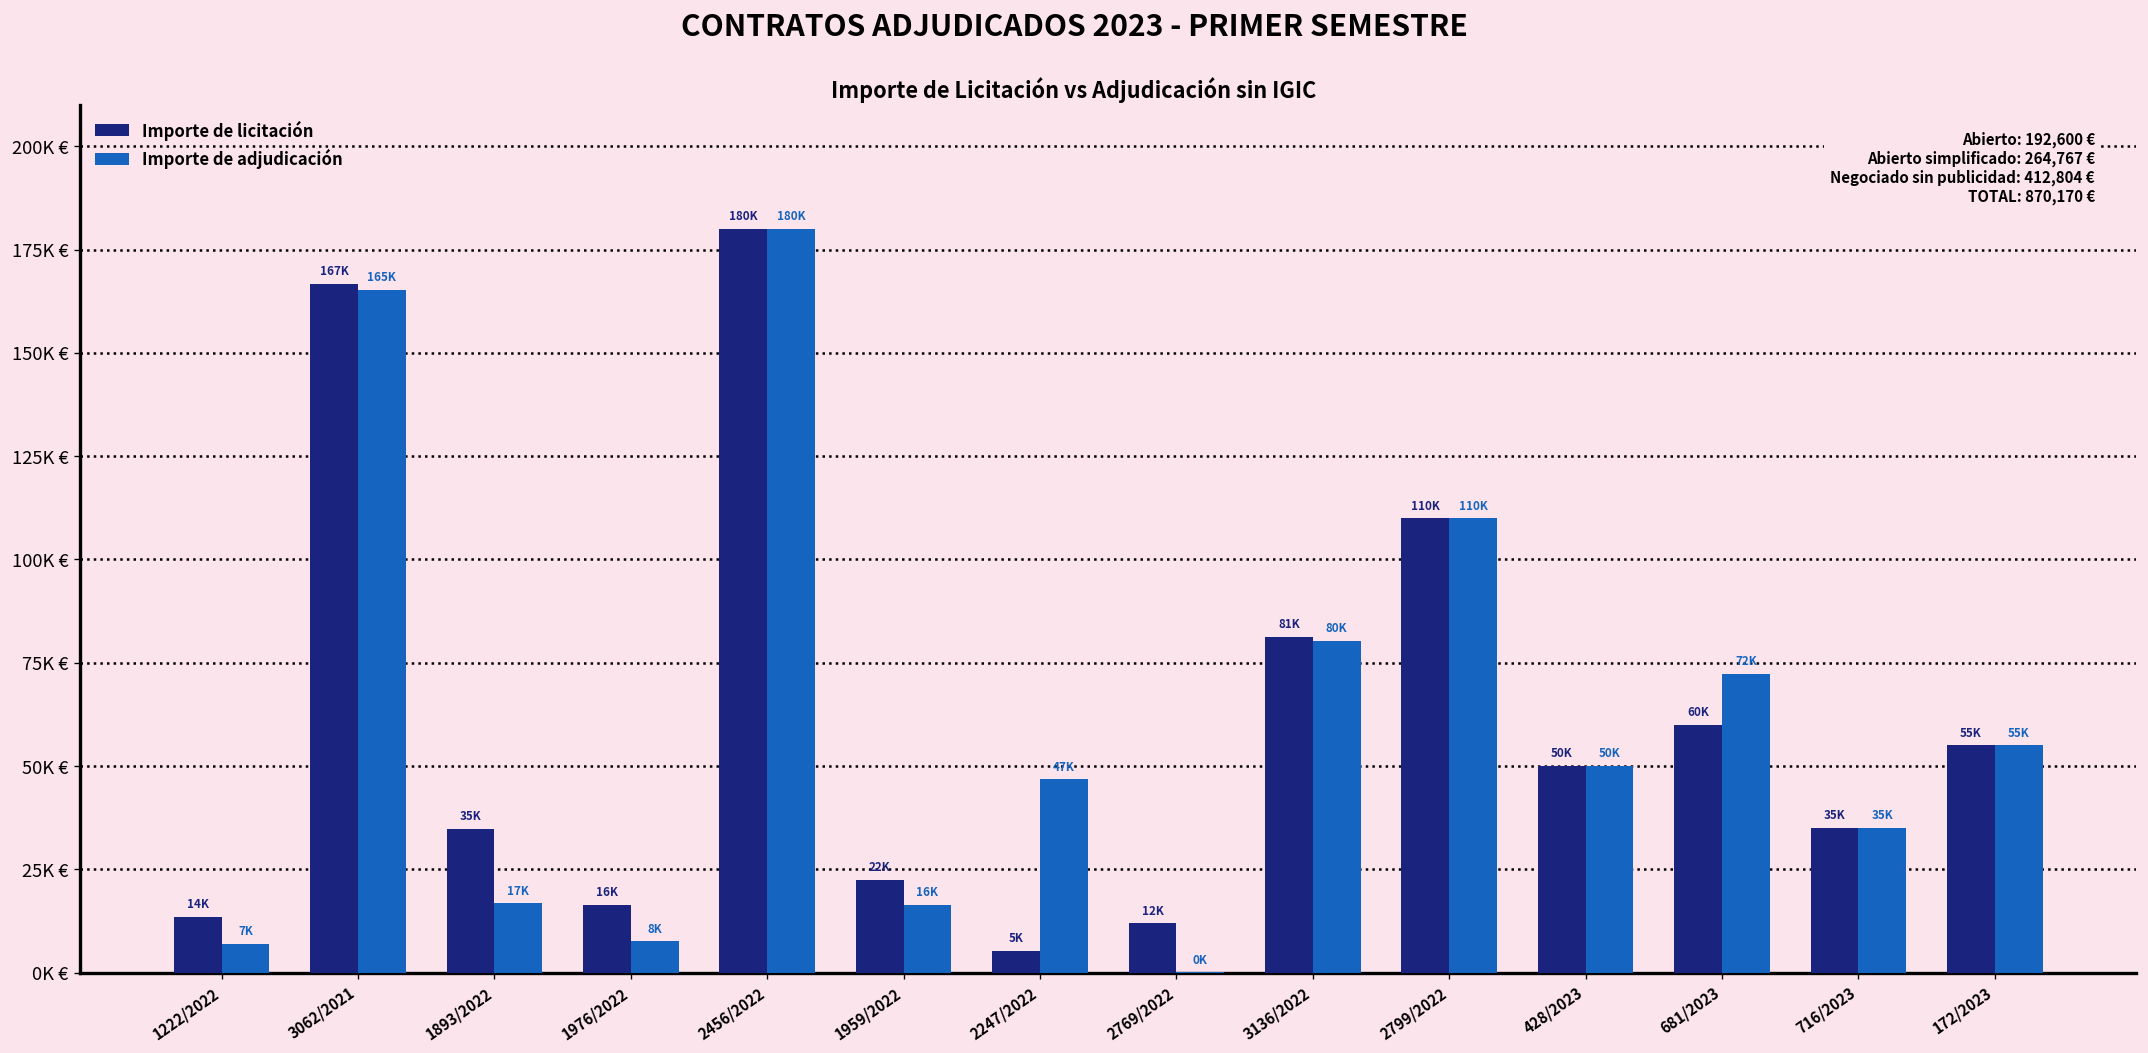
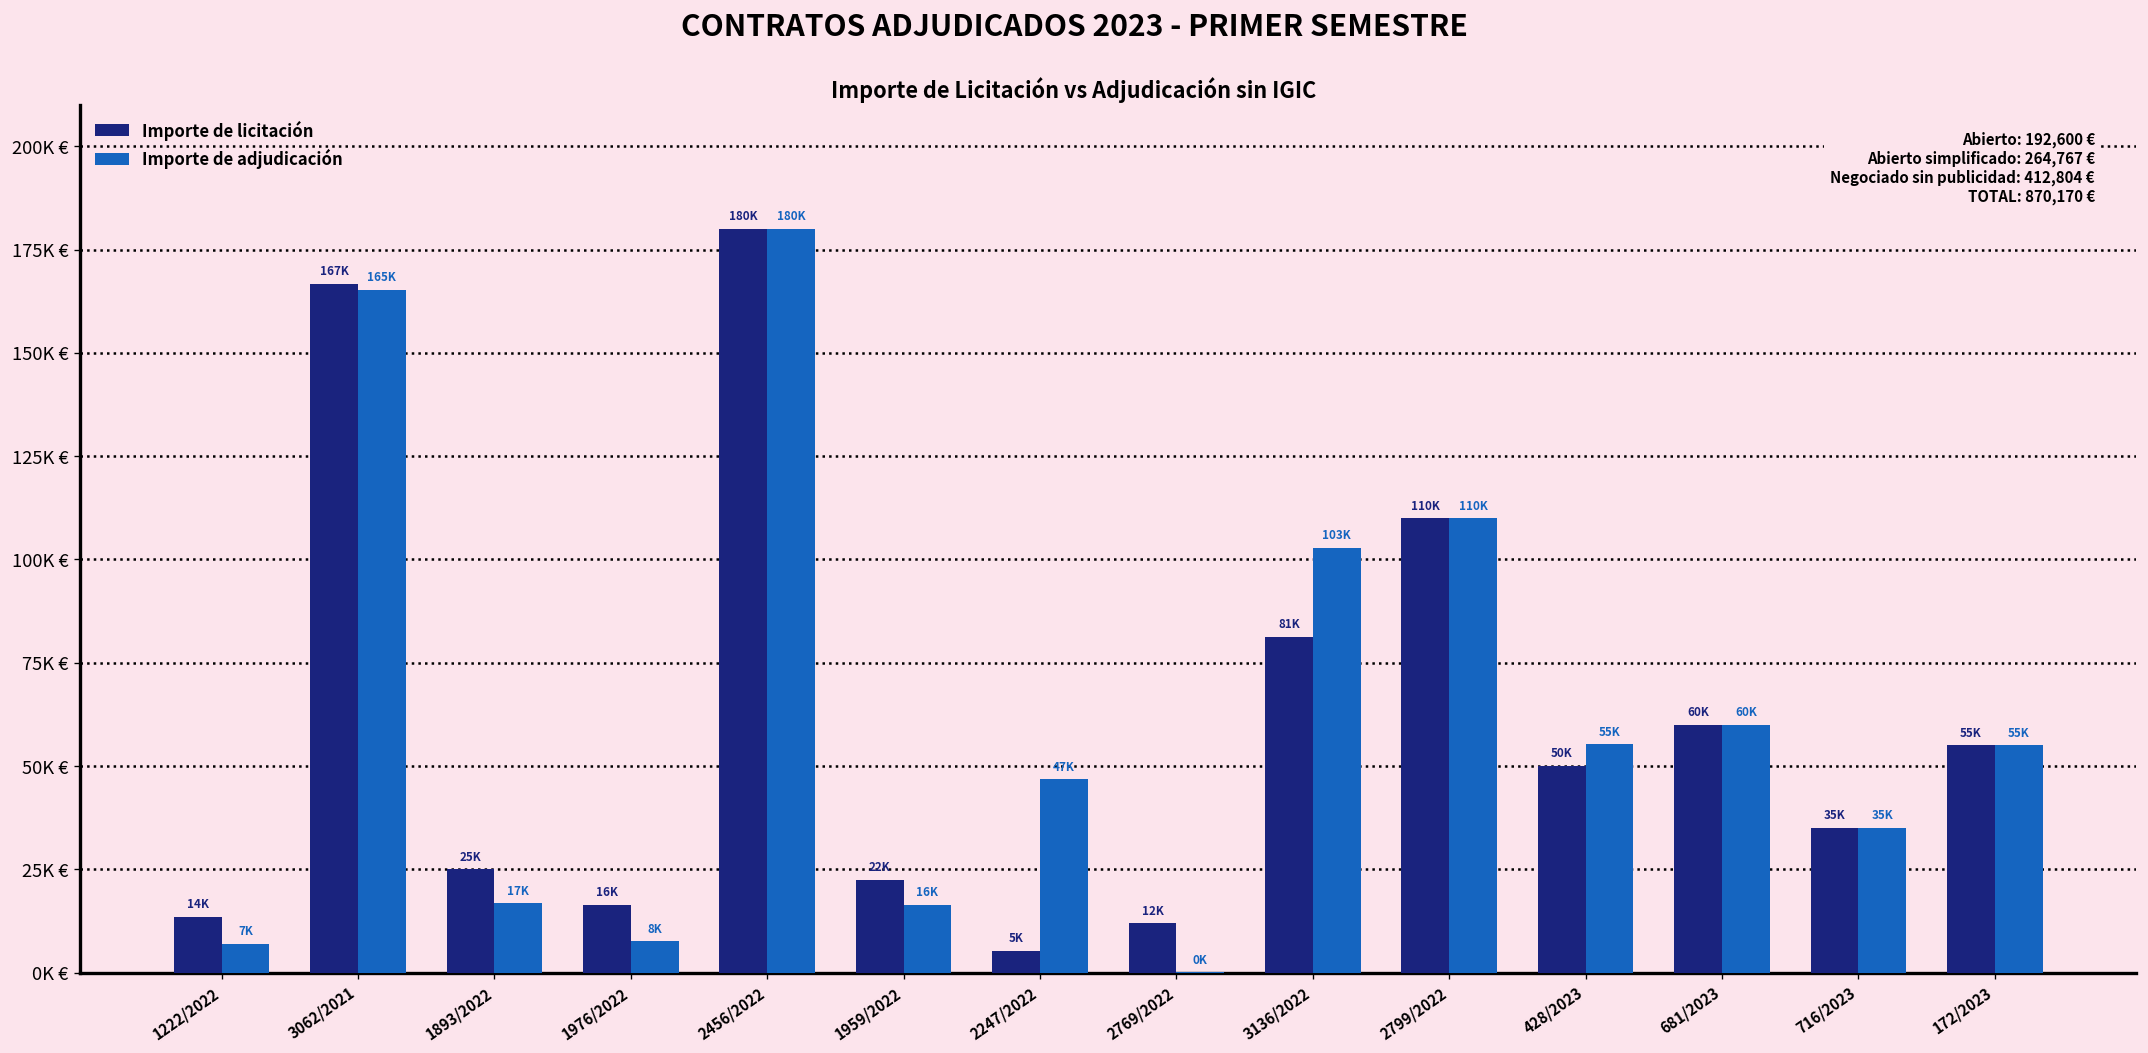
  {
    "Importe de licitación": {
      "1222/2022": "14K",
      "3062/2021": "167K",
-     "1893/2022": "35K",
+     "1893/2022": "25K",
      "1976/2022": "16K",
      "2456/2022": "180K",
      "1959/2022": "22K",
      "2247/2022": "5K",
      "2769/2022": "12K",
      "3136/2022": "81K",
      "2799/2022": "110K",
      "428/2023": "50K",
      "681/2023": "60K",
      "716/2023": "35K",
      "172/2023": "55K"
    },
    "Importe de adjudicación": {
      "1222/2022": "7K",
      "3062/2021": "165K",
      "1893/2022": "17K",
      "1976/2022": "8K",
      "2456/2022": "180K",
      "1959/2022": "16K",
      "2247/2022": "47K",
-     "3136/2022": "80K",
+     "3136/2022": "103K",
      "2799/2022": "110K",
-     "428/2023": "50K",
-     "681/2023": "72K",
+     "428/2023": "55K",
+     "681/2023": "60K",
      "716/2023": "35K",
      "172/2023": "55K"
    }
  }
